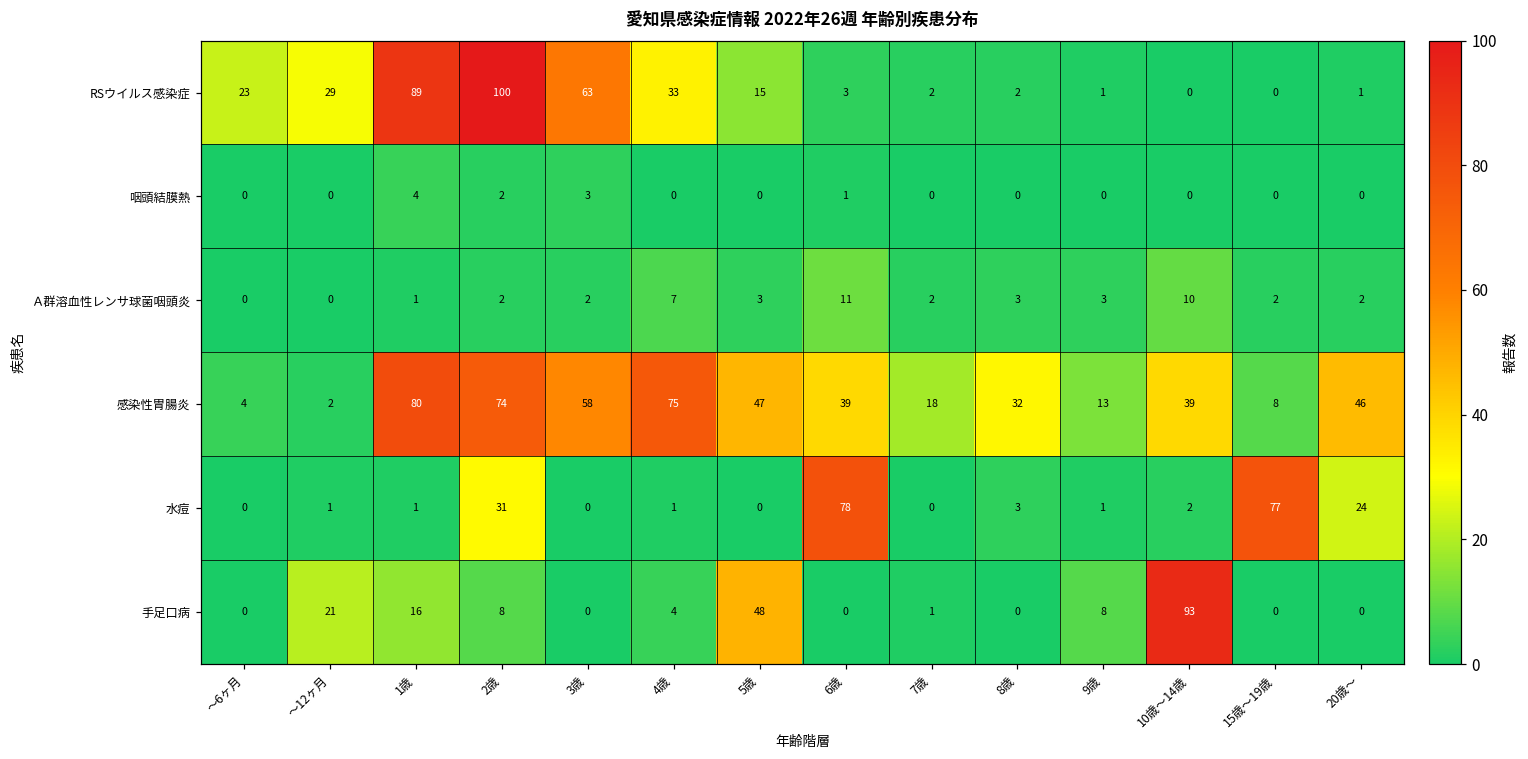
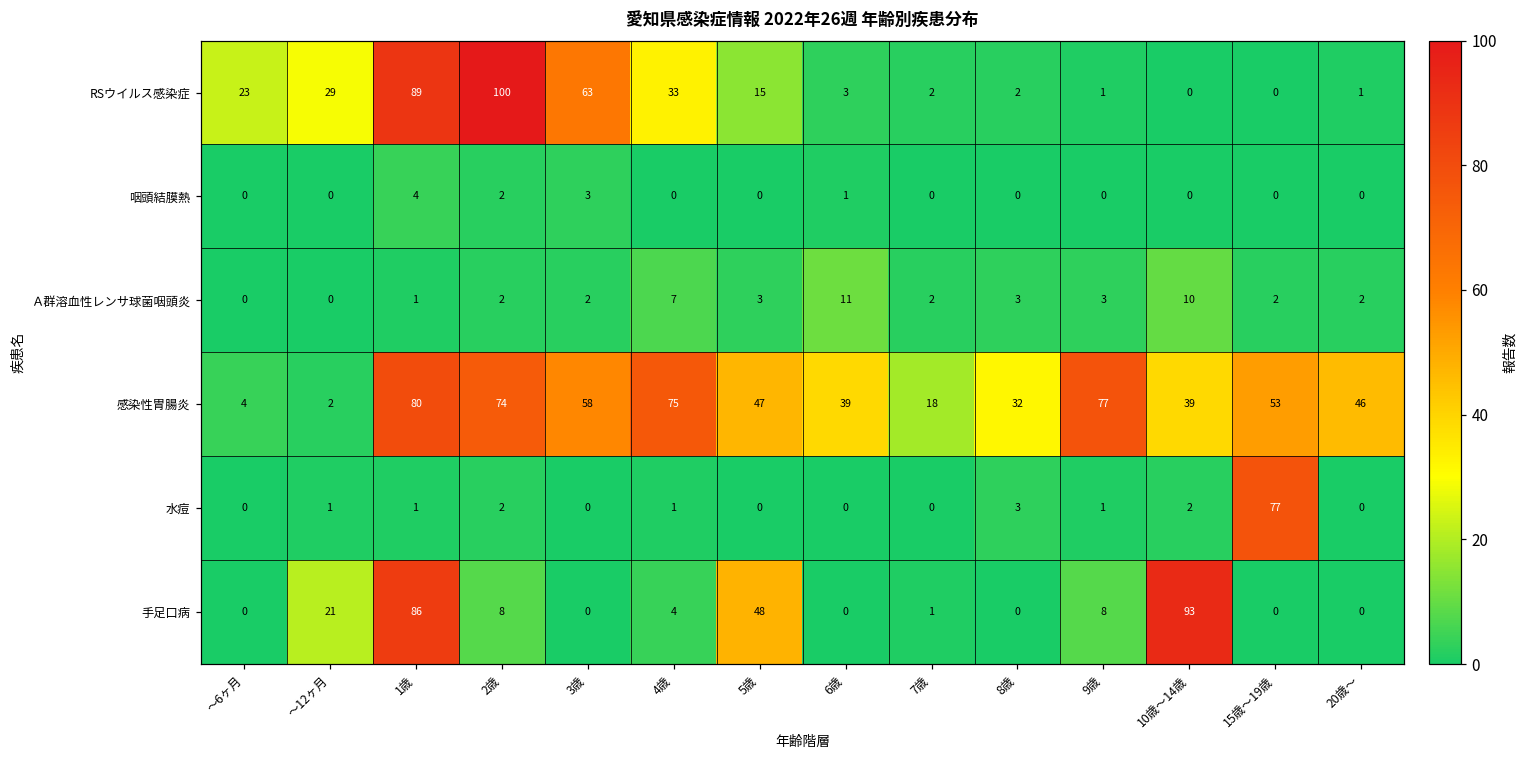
  {
    "RSウイルス感染症": {
      "～6ヶ月": 23,
      "～12ヶ月": 29,
      "1歳": 89,
      "2歳": 100,
      "3歳": 63,
      "4歳": 33,
      "5歳": 15,
      "6歳": 3,
      "7歳": 2,
      "8歳": 2,
      "9歳": 1,
      "10歳～14歳": 0,
      "15歳～19歳": 0,
      "20歳～": 1
    },
    "咽頭結膜熱": {
      "～6ヶ月": 0,
      "～12ヶ月": 0,
      "1歳": 4,
      "2歳": 2,
      "3歳": 3,
      "4歳": 0,
      "5歳": 0,
      "6歳": 1,
      "7歳": 0,
      "8歳": 0,
      "9歳": 0,
      "10歳～14歳": 0,
      "15歳～19歳": 0,
      "20歳～": 0
    },
    "Ａ群溶血性レンサ球菌咽頭炎": {
      "～6ヶ月": 0,
      "～12ヶ月": 0,
      "1歳": 1,
      "2歳": 2,
      "3歳": 2,
      "4歳": 7,
      "5歳": 3,
      "6歳": 11,
      "7歳": 2,
      "8歳": 3,
      "9歳": 3,
      "10歳～14歳": 10,
      "15歳～19歳": 2,
      "20歳～": 2
    },
    "感染性胃腸炎": {
      "～6ヶ月": 4,
      "～12ヶ月": 2,
      "1歳": 80,
      "2歳": 74,
      "3歳": 58,
      "4歳": 75,
      "5歳": 47,
      "6歳": 39,
      "7歳": 18,
      "8歳": 32,
-     "9歳": 13,
+     "9歳": 77,
      "10歳～14歳": 39,
-     "15歳～19歳": 8,
+     "15歳～19歳": 53,
      "20歳～": 46
    },
    "水痘": {
      "～6ヶ月": 0,
      "～12ヶ月": 1,
      "1歳": 1,
-     "2歳": 31,
+     "2歳": 2,
      "3歳": 0,
      "4歳": 1,
      "5歳": 0,
-     "6歳": 78,
+     "6歳": 0,
      "7歳": 0,
      "8歳": 3,
      "9歳": 1,
      "10歳～14歳": 2,
      "15歳～19歳": 77,
-     "20歳～": 24
+     "20歳～": 0
    },
    "手足口病": {
      "～6ヶ月": 0,
      "～12ヶ月": 21,
-     "1歳": 16,
+     "1歳": 86,
      "2歳": 8,
      "3歳": 0,
      "4歳": 4,
      "5歳": 48,
      "6歳": 0,
      "7歳": 1,
      "8歳": 0,
      "9歳": 8,
      "10歳～14歳": 93,
      "15歳～19歳": 0,
      "20歳～": 0
    }
  }
